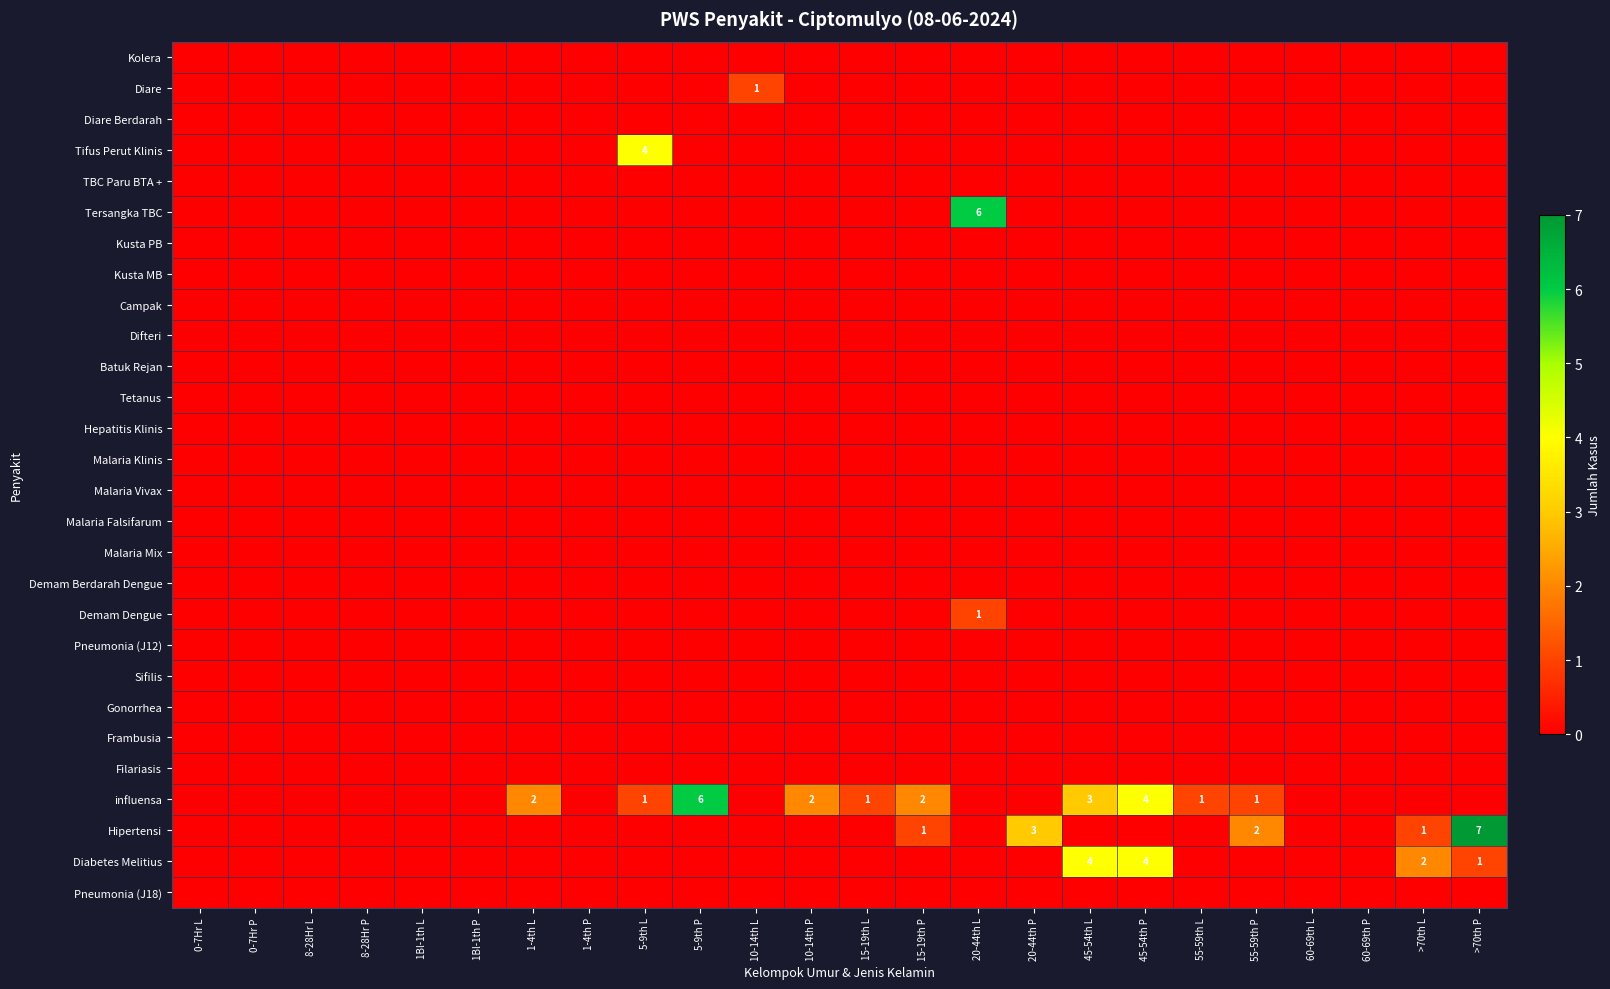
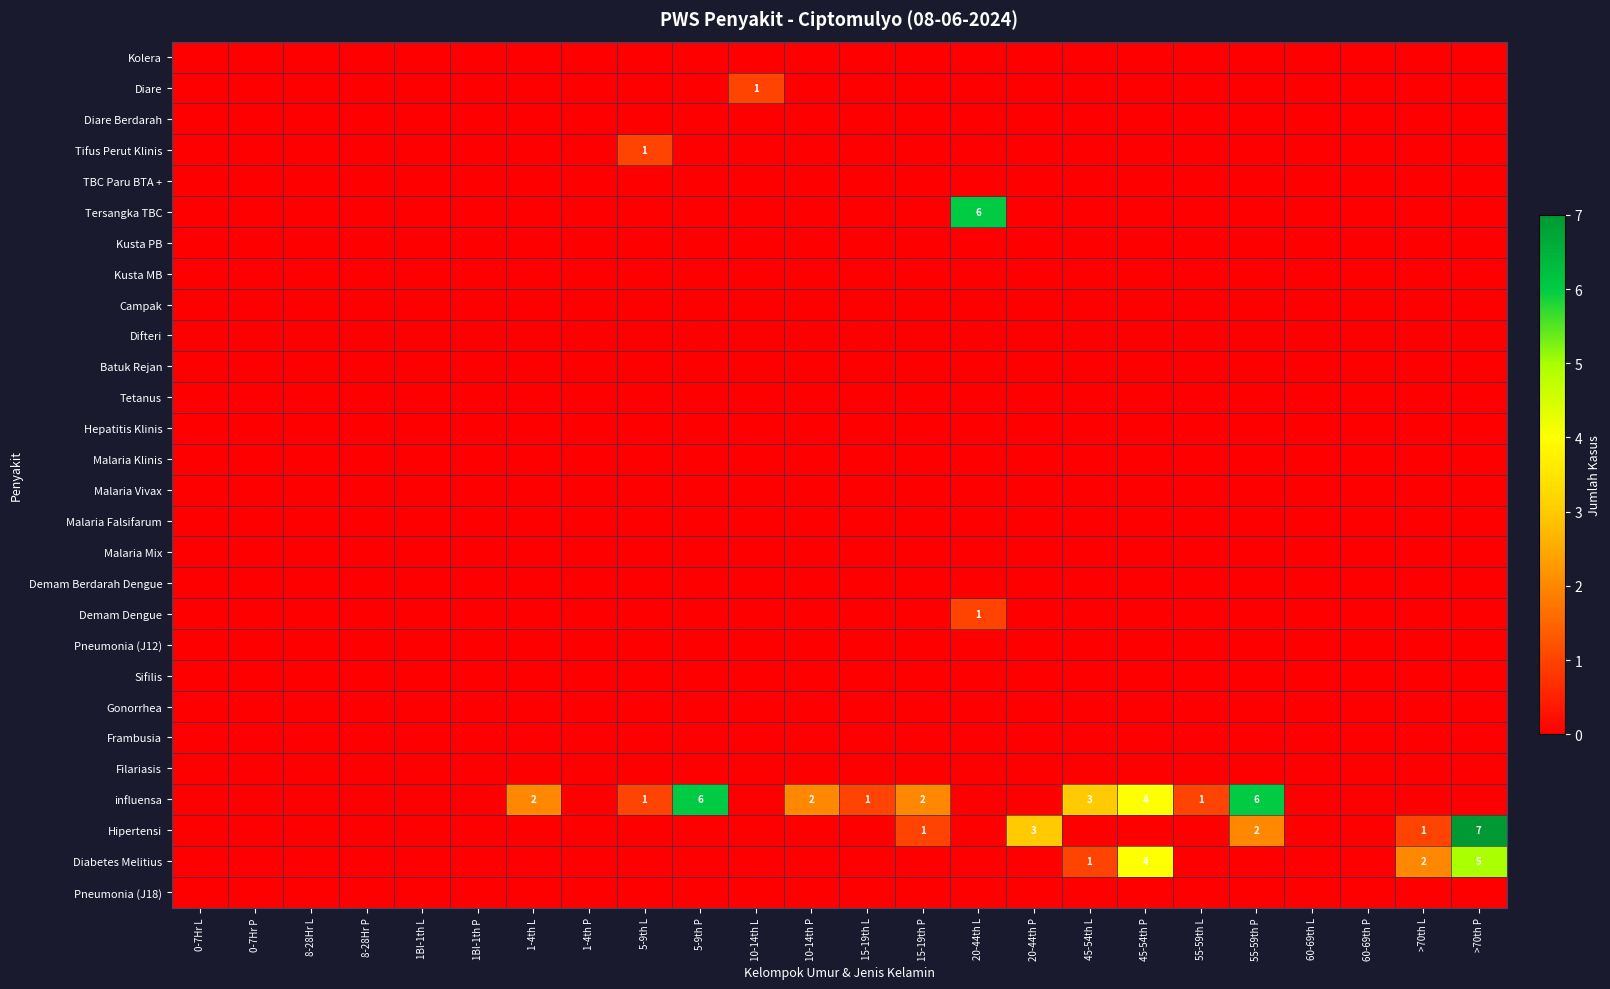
  {
    "Diare": {
      "10-14th L": 1
    },
    "Tifus Perut Klinis": {
-     "5-9th L": 4
+     "5-9th L": 1
    },
    "Tersangka TBC": {
      "20-44th L": 6
    },
    "Demam Dengue": {
      "20-44th L": 1
    },
    "influensa": {
      "1-4th L": 2,
      "5-9th L": 1,
      "5-9th P": 6,
      "10-14th P": 2,
      "15-19th L": 1,
      "15-19th P": 2,
      "45-54th L": 3,
      "45-54th P": 4,
      "55-59th L": 1,
-     "55-59th P": 1
+     "55-59th P": 6
    },
    "Hipertensi": {
      "15-19th P": 1,
      "20-44th P": 3,
      "55-59th P": 2,
      ">70th L": 1,
      ">70th P": 7
    },
    "Diabetes Melitius": {
-     "45-54th L": 4,
+     "45-54th L": 1,
      "45-54th P": 4,
      ">70th L": 2,
-     ">70th P": 1
+     ">70th P": 5
    }
  }
